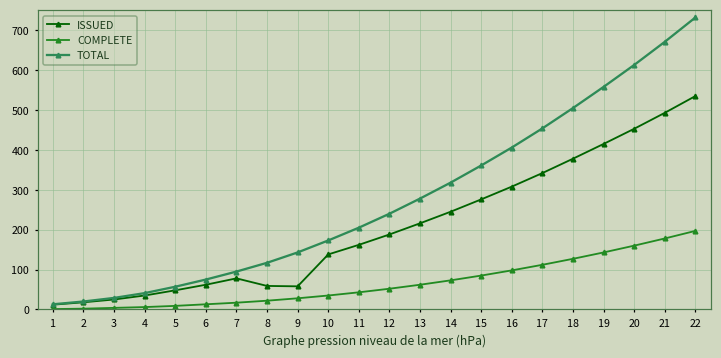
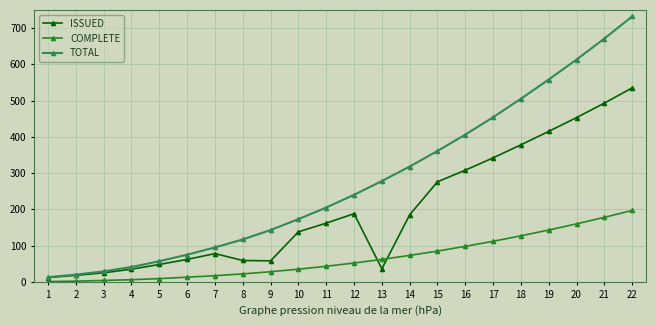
  {
    "ISSUED": {
      "5": 50,
      "6": 60,
      "7": 80,
      "8": 60,
      "9": 60,
      "10": 140,
      "11": 160,
      "12": 190,
-     "13": 220,
-     "14": 250,
+     "13": 40,
+     "14": 190,
      "15": 280,
      "16": 310,
      "17": 340,
      "18": 380,
      "19": 420,
      "20": 450,
      "21": 490,
      "22": 540
    }
  }
